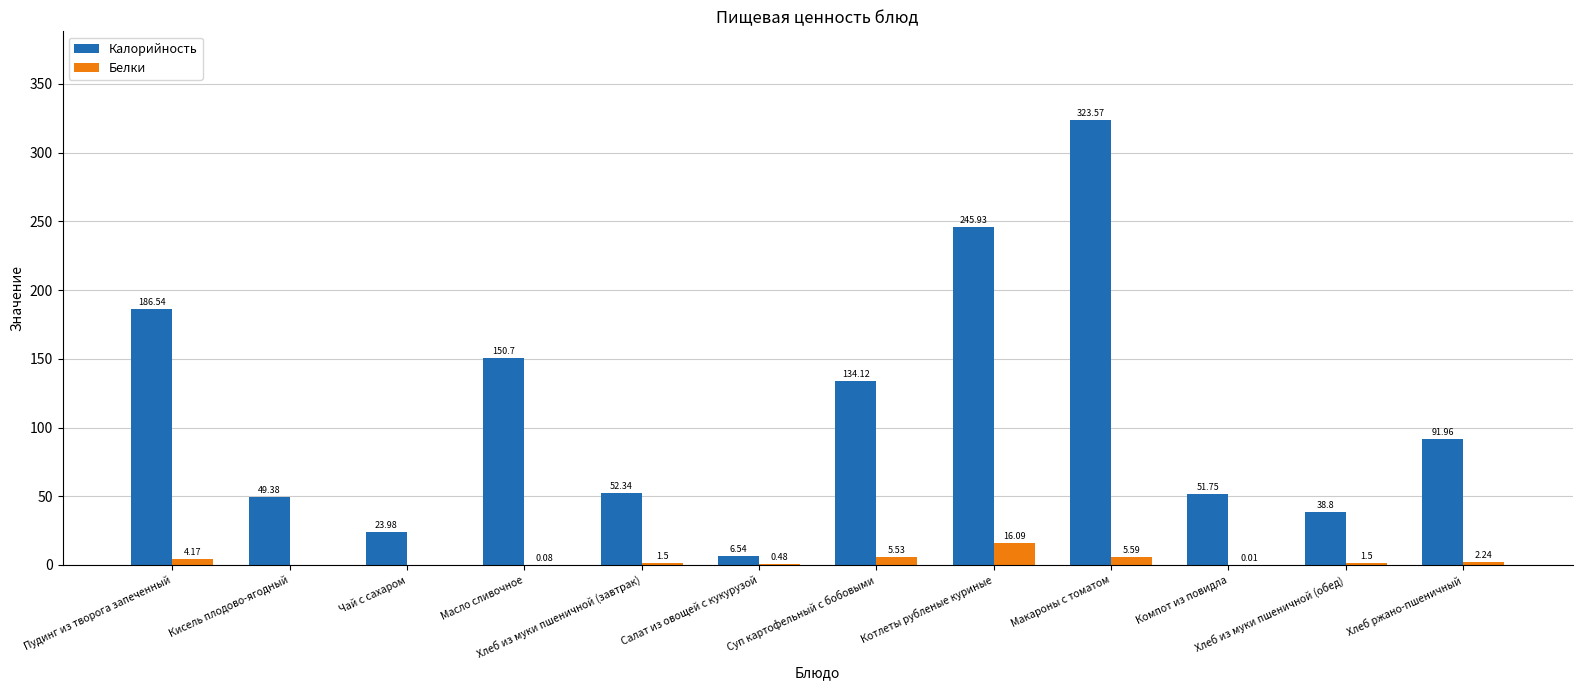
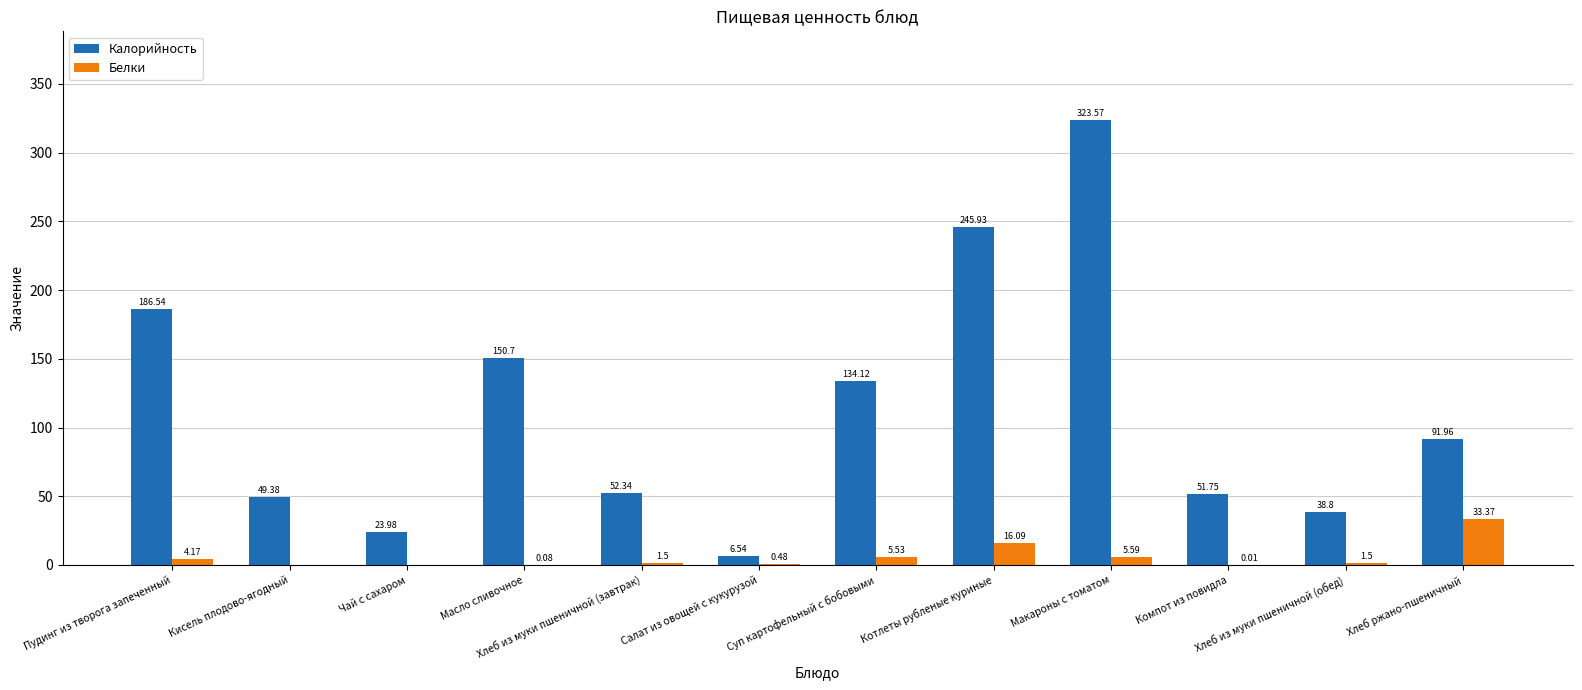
  {
    "Калорийность": {
      "Пудинг из творога запеченный": 186.54,
      "Кисель плодово-ягодный": 49.38,
      "Чай с сахаром": 23.98,
      "Масло сливочное": 150.7,
      "Хлеб из муки пшеничной (завтрак)": 52.34,
      "Салат из овощей с кукурузой": 6.54,
      "Суп картофельный c бобовыми": 134.12,
      "Котлеты рубленые куриные": 245.93,
      "Макароны с томатом": 323.57,
      "Компот из повидла": 51.75,
      "Хлеб из муки пшеничной (обед)": 38.8,
      "Хлеб ржано-пшеничный": 91.96
    },
    "Белки": {
      "Пудинг из творога запеченный": 4.17,
      "Масло сливочное": 0.08,
      "Хлеб из муки пшеничной (завтрак)": 1.5,
      "Салат из овощей с кукурузой": 0.48,
      "Суп картофельный c бобовыми": 5.53,
      "Котлеты рубленые куриные": 16.09,
      "Макароны с томатом": 5.59,
      "Компот из повидла": 0.01,
      "Хлеб из муки пшеничной (обед)": 1.5,
-     "Хлеб ржано-пшеничный": 2.24
+     "Хлеб ржано-пшеничный": 33.37
    }
  }
